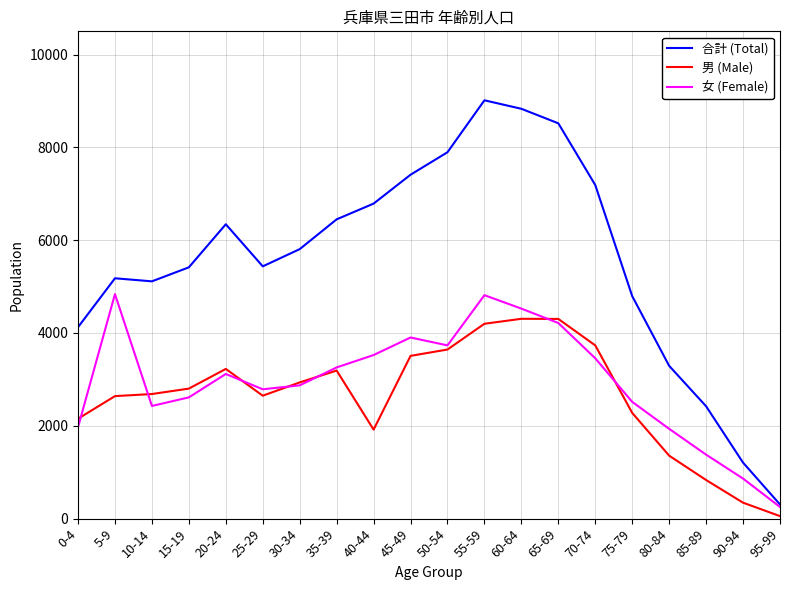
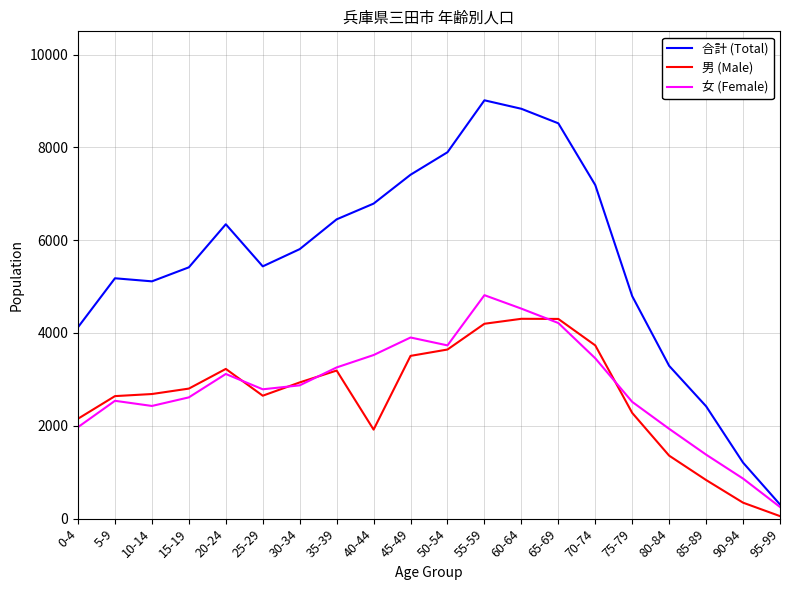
  {
    "合計 (Total)": {
      "0-4": 4100,
      "5-9": 5200,
      "10-14": 5100,
      "15-19": 5400,
      "20-24": 6300,
      "25-29": 5400,
      "30-34": 5800,
      "35-39": 6400,
      "40-44": 6800,
      "45-49": 7400,
      "50-54": 7900,
      "55-59": 9000,
      "60-64": 8800,
      "65-69": 8500,
      "70-74": 7200,
      "75-79": 4800,
      "80-84": 3300,
      "85-89": 2400,
      "90-94": 1200
    },
    "男 (Male)": {
      "0-4": 2200,
      "5-9": 2600,
      "10-14": 2700,
      "15-19": 2800,
      "20-24": 3200,
      "25-29": 2600,
      "30-34": 2900,
      "35-39": 3200,
      "40-44": 1900,
      "45-49": 3500,
      "50-54": 3600,
      "55-59": 4200,
      "60-64": 4300,
      "65-69": 4300,
      "70-74": 3700,
      "75-79": 2300,
      "80-84": 1400,
      "85-89": 800,
      "90-94": 300,
      "95-99": 100
    },
    "女 (Female)": {
      "0-4": 2000,
-     "5-9": 4800,
+     "5-9": 2500,
      "10-14": 2400,
      "15-19": 2600,
      "20-24": 3100,
      "25-29": 2800,
      "30-34": 2900,
      "35-39": 3300,
      "40-44": 3500,
      "45-49": 3900,
      "50-54": 3700,
      "55-59": 4800,
      "60-64": 4500,
      "65-69": 4200,
      "70-74": 3500,
      "75-79": 2500,
      "80-84": 1900,
      "85-89": 1400,
      "90-94": 900
    }
  }
